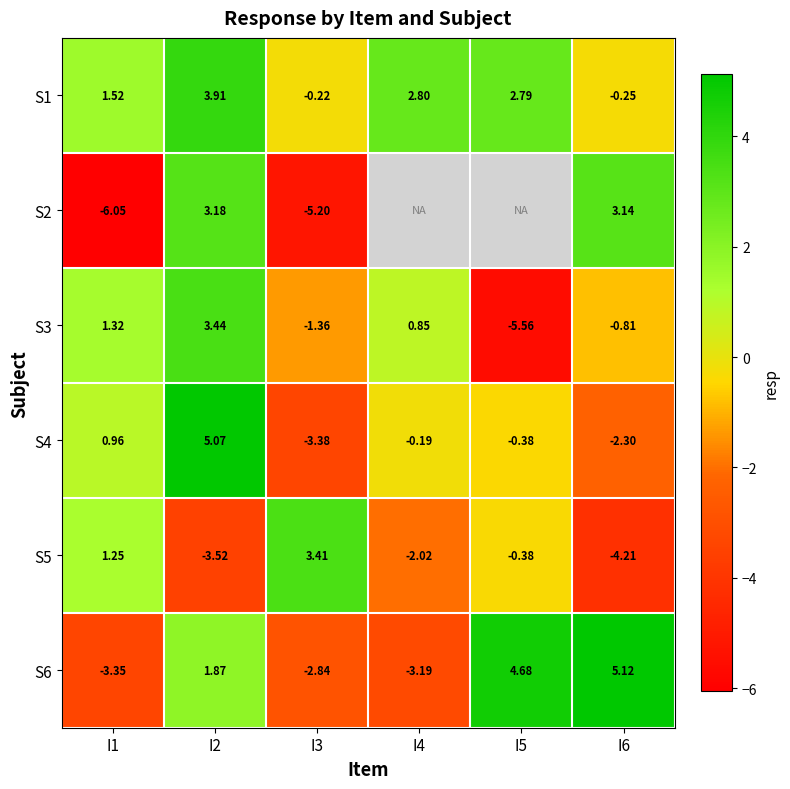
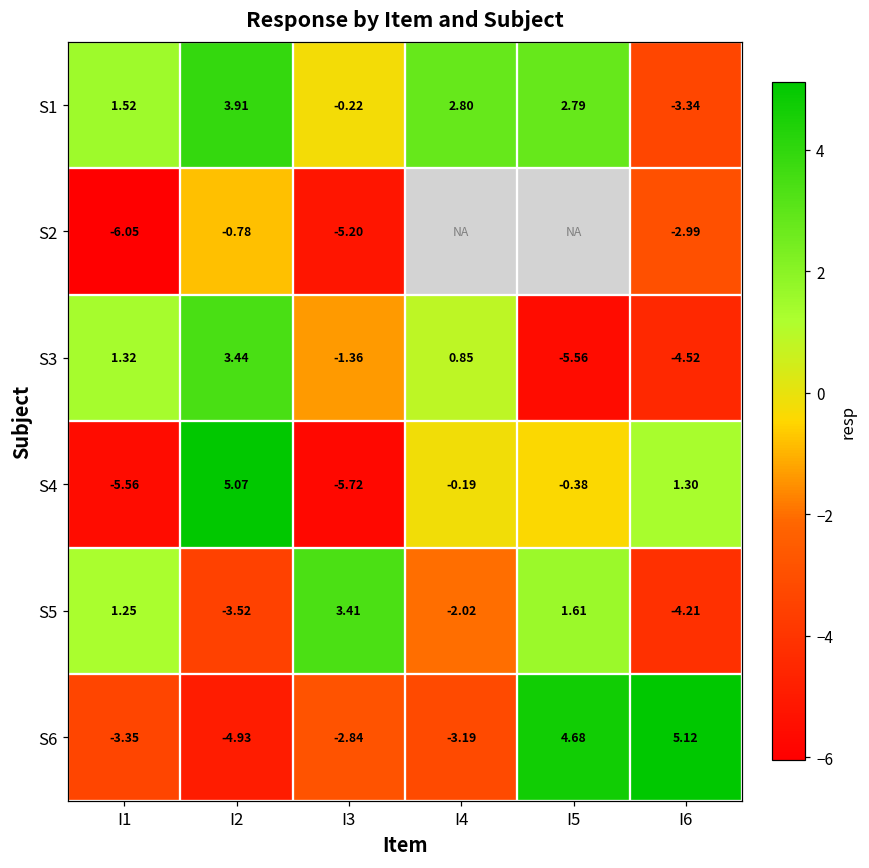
  {
    "S1": {
      "I1": 1.52,
      "I2": 3.91,
      "I3": -0.22,
      "I4": 2.80,
      "I5": 2.79,
-     "I6": -0.25
+     "I6": -3.34
    },
    "S2": {
      "I1": -6.05,
-     "I2": 3.18,
+     "I2": -0.78,
      "I3": -5.20,
-     "I6": 3.14
+     "I6": -2.99
    },
    "S3": {
      "I1": 1.32,
      "I2": 3.44,
      "I3": -1.36,
      "I4": 0.85,
      "I5": -5.56,
-     "I6": -0.81
+     "I6": -4.52
    },
    "S4": {
-     "I1": 0.96,
+     "I1": -5.56,
      "I2": 5.07,
-     "I3": -3.38,
+     "I3": -5.72,
      "I4": -0.19,
      "I5": -0.38,
-     "I6": -2.30
+     "I6": 1.30
    },
    "S5": {
      "I1": 1.25,
      "I2": -3.52,
      "I3": 3.41,
      "I4": -2.02,
-     "I5": -0.38,
+     "I5": 1.61,
      "I6": -4.21
    },
    "S6": {
      "I1": -3.35,
-     "I2": 1.87,
+     "I2": -4.93,
      "I3": -2.84,
      "I4": -3.19,
      "I5": 4.68,
      "I6": 5.12
    }
  }
